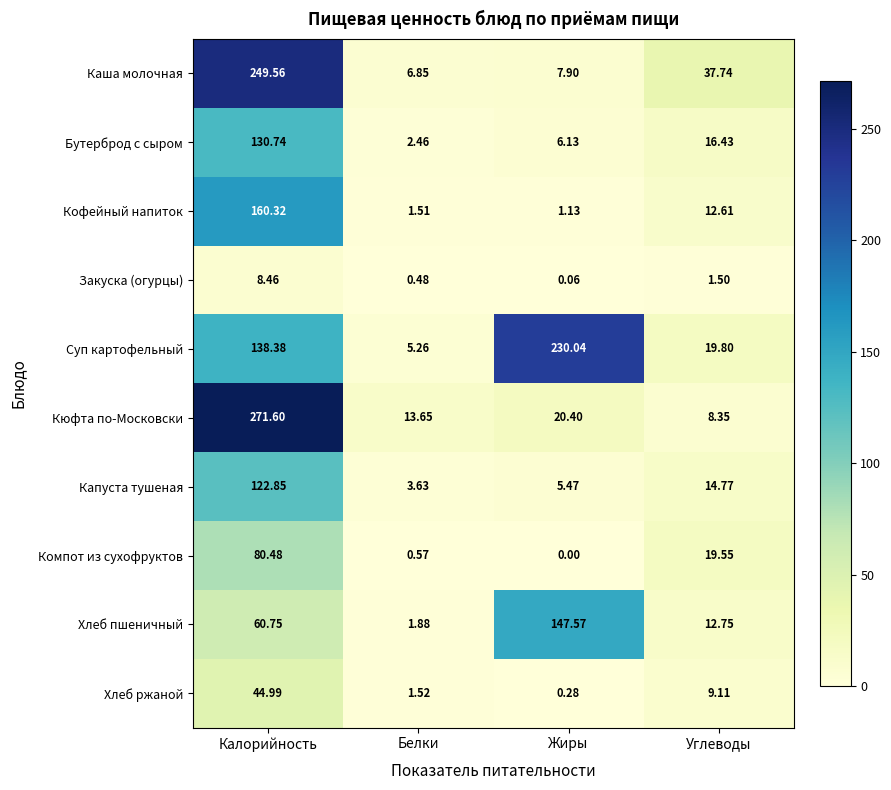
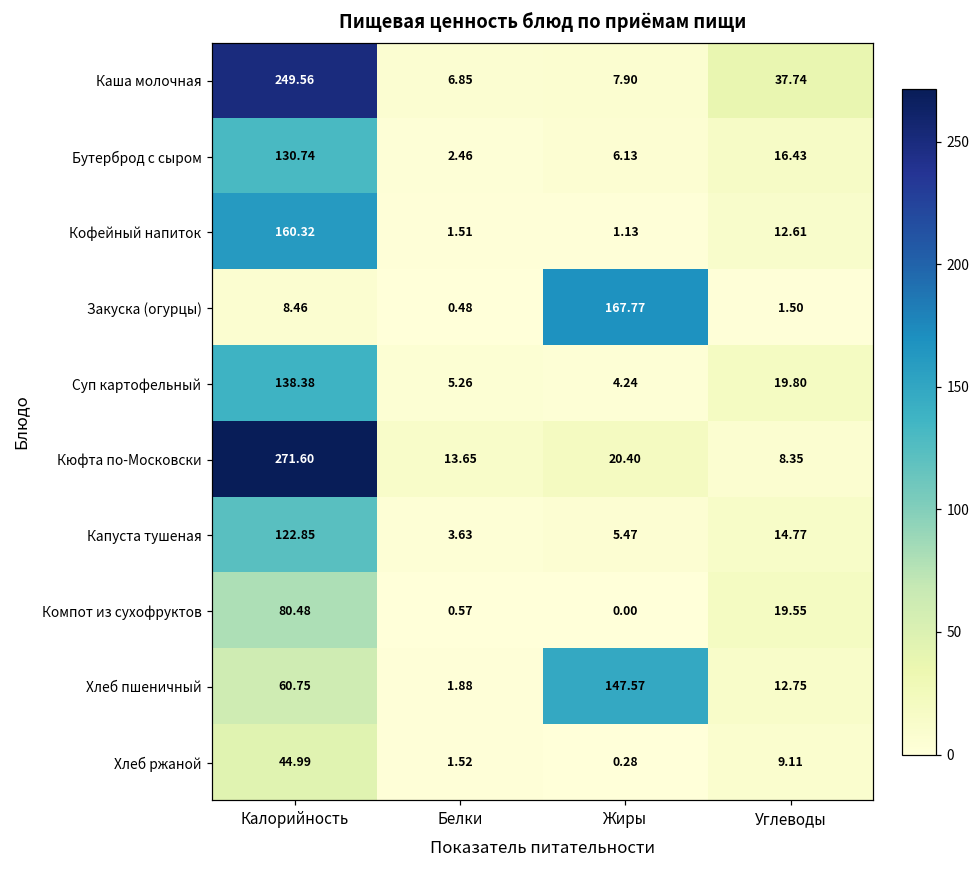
  {
    "Каша молочная": {
      "Калорийность": 249.56,
      "Белки": 6.85,
      "Жиры": 7.90,
      "Углеводы": 37.74
    },
    "Бутерброд с сыром": {
      "Калорийность": 130.74,
      "Белки": 2.46,
      "Жиры": 6.13,
      "Углеводы": 16.43
    },
    "Кофейный напиток": {
      "Калорийность": 160.32,
      "Белки": 1.51,
      "Жиры": 1.13,
      "Углеводы": 12.61
    },
    "Закуска (огурцы)": {
      "Калорийность": 8.46,
      "Белки": 0.48,
-     "Жиры": 0.06,
+     "Жиры": 167.77,
      "Углеводы": 1.50
    },
    "Суп картофельный": {
      "Калорийность": 138.38,
      "Белки": 5.26,
-     "Жиры": 230.04,
+     "Жиры": 4.24,
      "Углеводы": 19.80
    },
    "Кюфта по-Московски": {
      "Калорийность": 271.60,
      "Белки": 13.65,
      "Жиры": 20.40,
      "Углеводы": 8.35
    },
    "Капуста тушеная": {
      "Калорийность": 122.85,
      "Белки": 3.63,
      "Жиры": 5.47,
      "Углеводы": 14.77
    },
    "Компот из сухофруктов": {
      "Калорийность": 80.48,
      "Белки": 0.57,
      "Жиры": 0.00,
      "Углеводы": 19.55
    },
    "Хлеб пшеничный": {
      "Калорийность": 60.75,
      "Белки": 1.88,
      "Жиры": 147.57,
      "Углеводы": 12.75
    },
    "Хлеб ржаной": {
      "Калорийность": 44.99,
      "Белки": 1.52,
      "Жиры": 0.28,
      "Углеводы": 9.11
    }
  }
